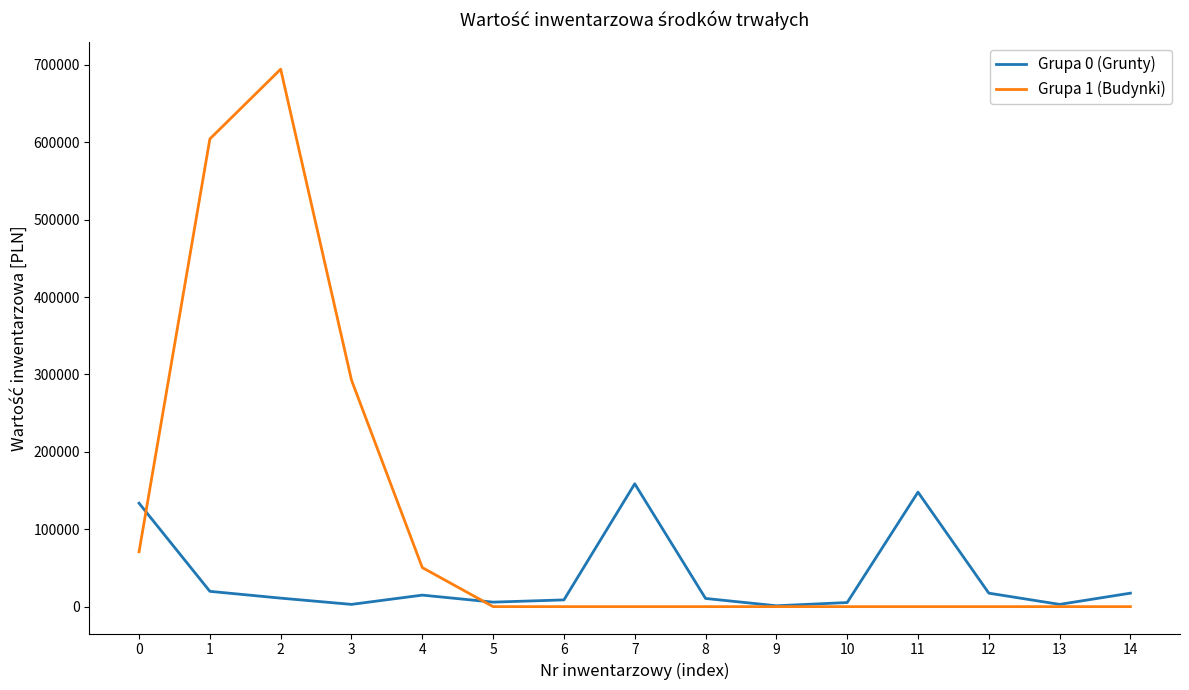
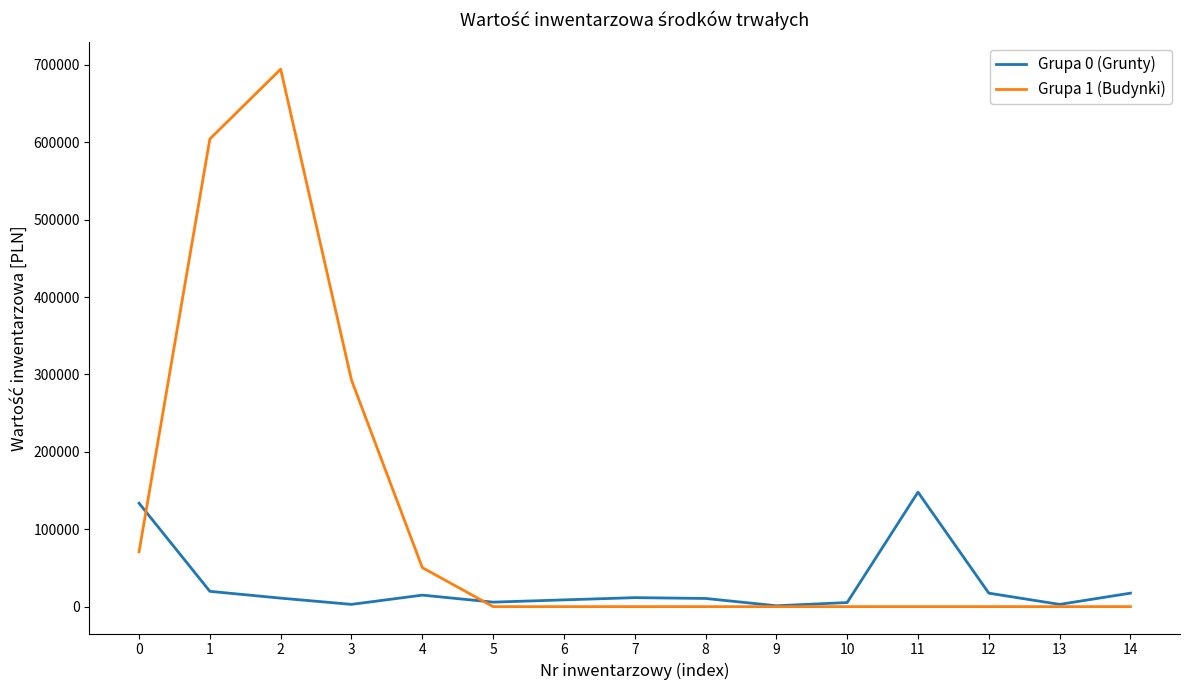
  {
    "Grupa 0 (Grunty)": {
      "0": 130000,
      "1": 20000,
      "2": 10000,
      "3": 0,
      "4": 10000,
      "5": 10000,
      "6": 10000,
-     "7": 160000,
+     "7": 10000,
      "8": 10000,
      "10": 10000,
      "11": 150000,
      "12": 20000,
      "14": 20000
    },
    "Grupa 1 (Budynki)": {
      "0": 70000,
      "1": 600000,
      "2": 690000,
      "3": 290000,
      "4": 50000,
      "5": 0,
      "6": 0,
      "7": 0,
      "8": 0,
      "10": 0,
      "11": 0,
      "12": 0,
      "14": 0
    }
  }
